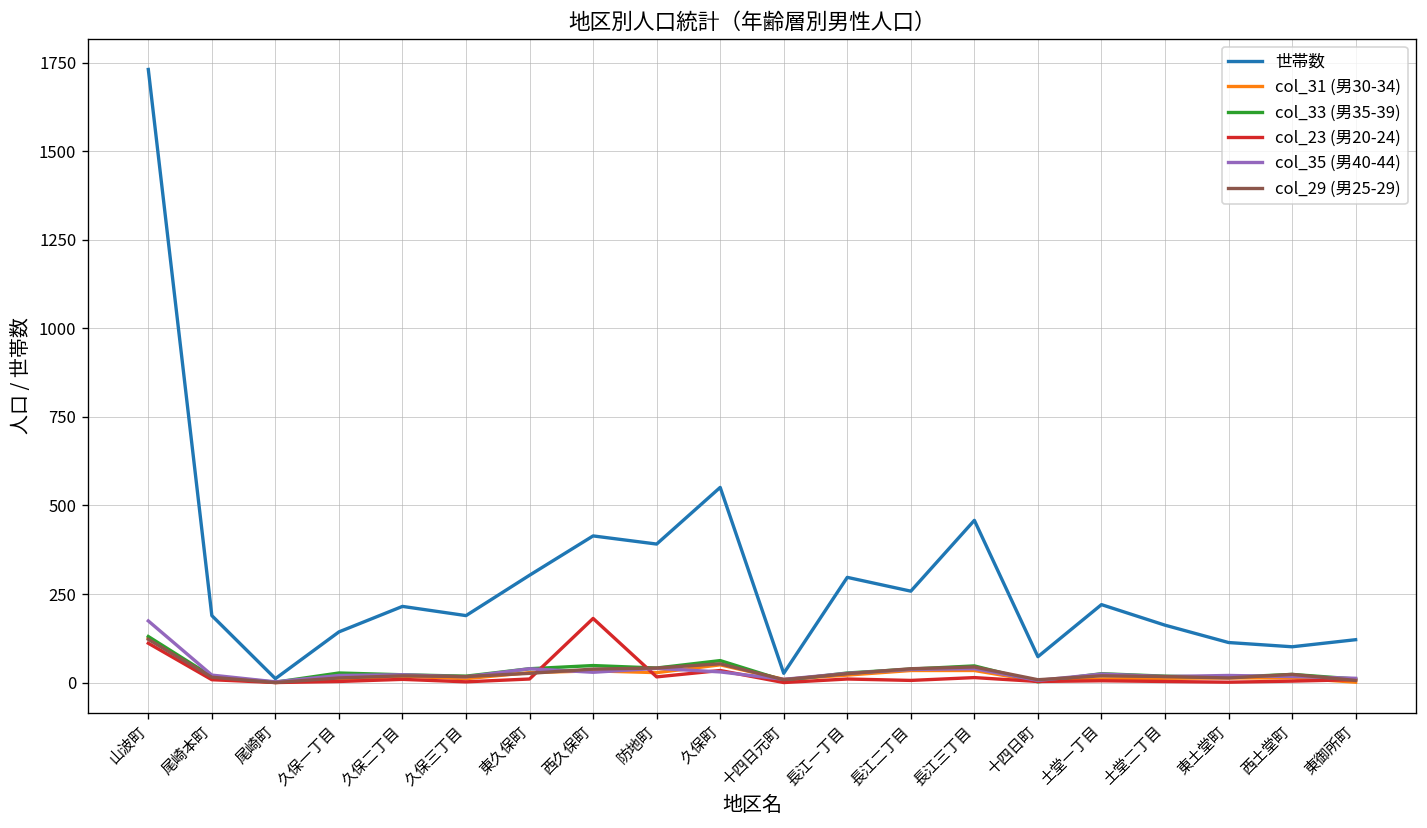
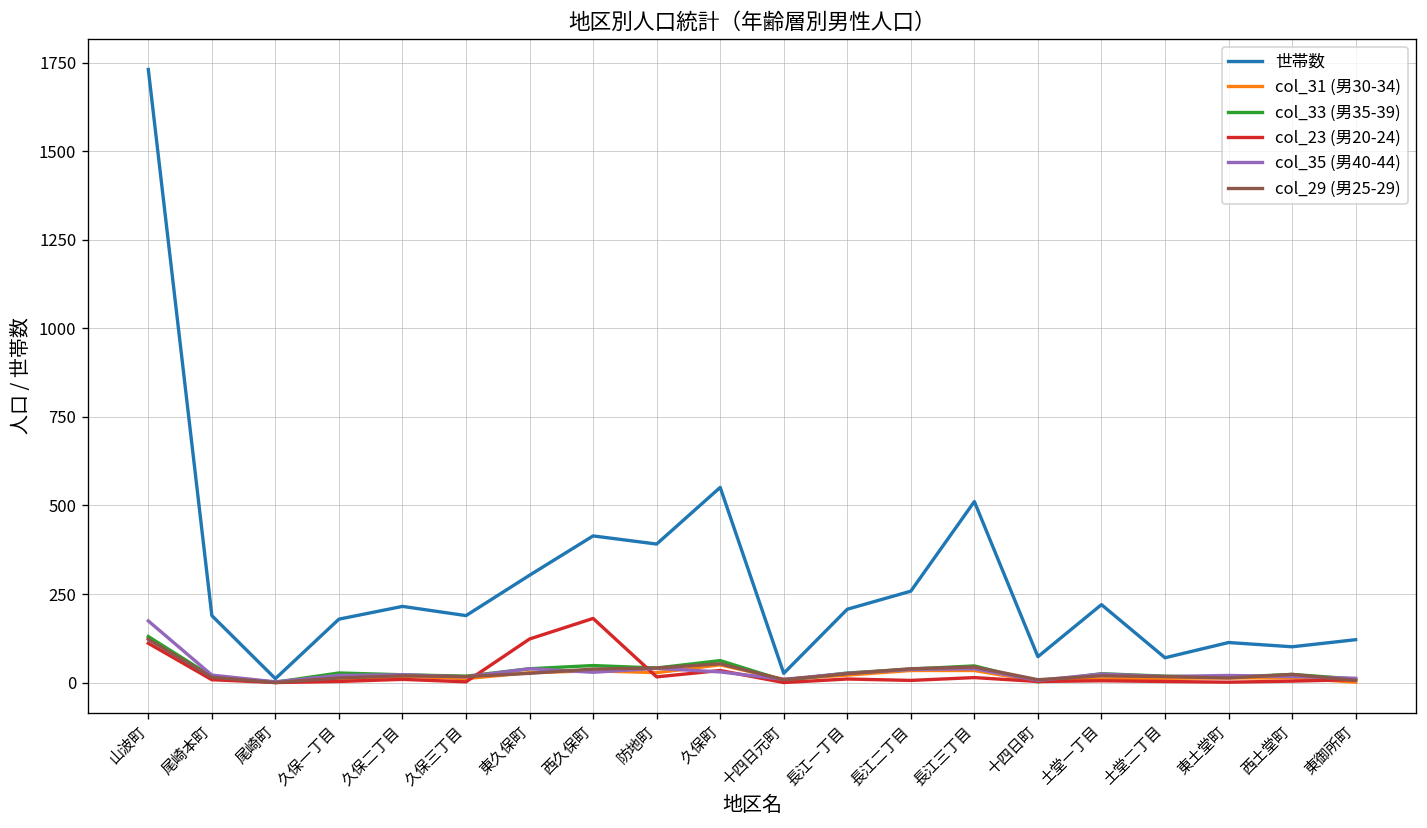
  {
    "世帯数": {
      "山波町": 1730,
      "尾崎本町": 190,
      "尾崎町": 10,
-     "久保一丁目": 140,
+     "久保一丁目": 180,
      "久保二丁目": 220,
      "久保三丁目": 190,
      "東久保町": 300,
      "西久保町": 410,
      "防地町": 390,
      "久保町": 550,
      "十四日元町": 30,
-     "長江一丁目": 300,
+     "長江一丁目": 210,
      "長江二丁目": 260,
-     "長江三丁目": 460,
+     "長江三丁目": 510,
      "十四日町": 70,
      "土堂一丁目": 220,
-     "土堂二丁目": 160,
+     "土堂二丁目": 70,
      "東土堂町": 110,
      "西土堂町": 100,
      "東御所町": 120
    },
    "col_31 (男30-34)": {
      "防地町": 30
    },
    "col_33 (男35-39)": {
      "西久保町": 50,
      "久保町": 60
    },
    "col_23 (男20-24)": {
      "山波町": 110,
      "久保二丁目": 10,
      "久保三丁目": 0,
-     "東久保町": 10,
+     "東久保町": 120,
      "西久保町": 180,
      "防地町": 20,
      "長江一丁目": 10,
      "長江二丁目": 10,
      "長江三丁目": 10,
      "土堂二丁目": 0,
      "東土堂町": 0,
      "西土堂町": 0
    },
    "col_35 (男40-44)": {
      "山波町": 170
    }
  }
